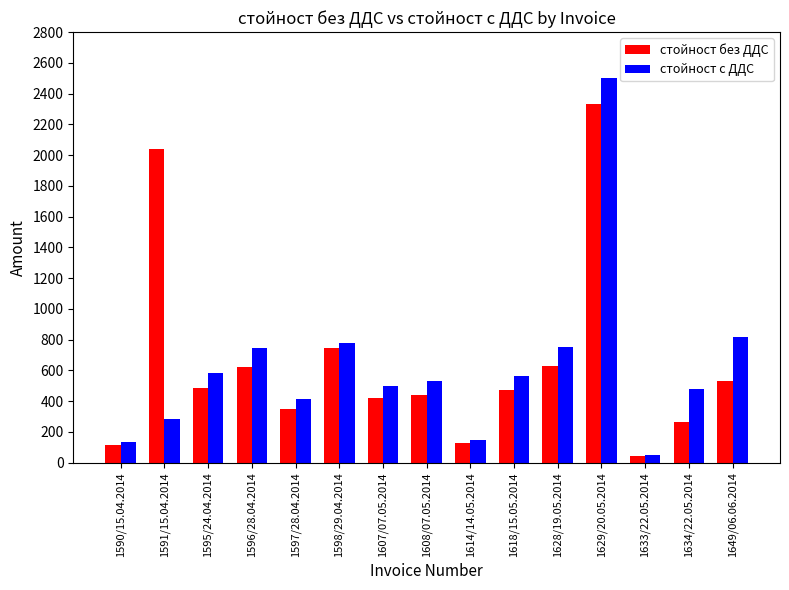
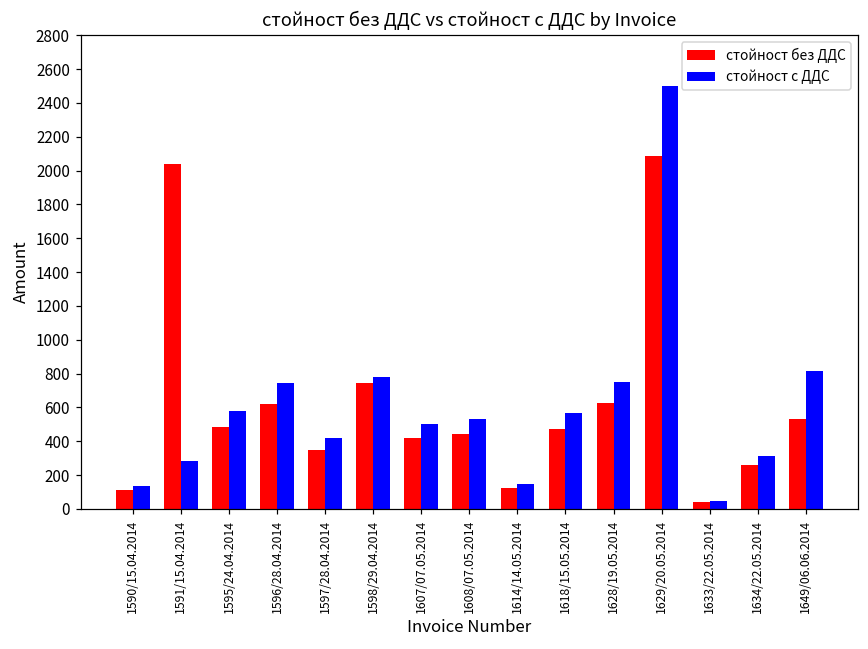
  {
    "стойност без ДДС": {
      "1590/15.04.2014": 110,
      "1591/15.04.2014": 2040,
      "1595/24.04.2014": 480,
      "1596/28.04.2014": 620,
      "1597/28.04.2014": 350,
      "1598/29.04.2014": 740,
      "1607/07.05.2014": 420,
      "1608/07.05.2014": 440,
      "1614/14.05.2014": 130,
      "1618/15.05.2014": 470,
      "1628/19.05.2014": 630,
-     "1629/20.05.2014": 2330,
+     "1629/20.05.2014": 2080,
      "1633/22.05.2014": 40,
      "1634/22.05.2014": 260,
      "1649/06.06.2014": 530
    },
    "стойност с ДДС": {
      "1590/15.04.2014": 140,
      "1591/15.04.2014": 290,
      "1595/24.04.2014": 580,
      "1596/28.04.2014": 750,
      "1597/28.04.2014": 420,
      "1598/29.04.2014": 780,
      "1607/07.05.2014": 500,
      "1608/07.05.2014": 530,
      "1614/14.05.2014": 150,
      "1618/15.05.2014": 560,
      "1628/19.05.2014": 750,
      "1629/20.05.2014": 2500,
      "1633/22.05.2014": 50,
-     "1634/22.05.2014": 480,
+     "1634/22.05.2014": 310,
      "1649/06.06.2014": 820
    }
  }
